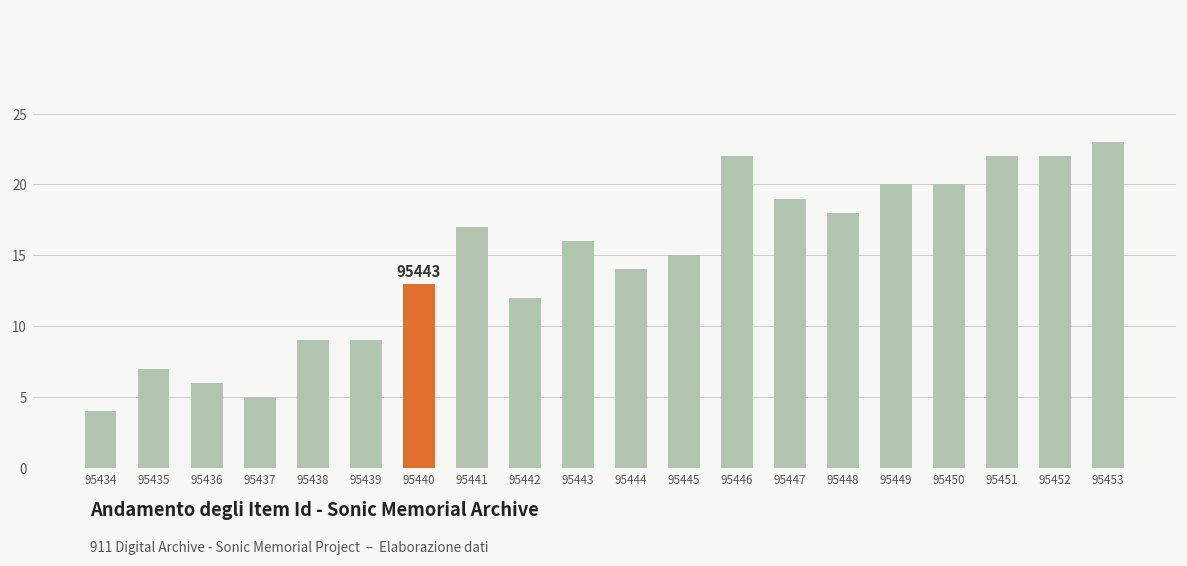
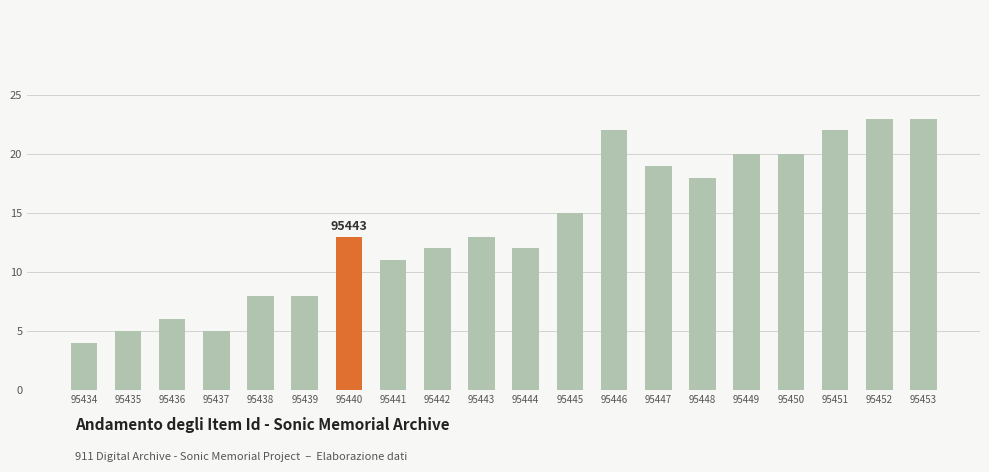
  {
    "95434": 4.0,
-   "95435": 7.0,
+   "95435": 5.0,
    "95436": 6.0,
    "95437": 5.0,
-   "95438": 9.0,
-   "95439": 9.0,
-   "95441": 17.0,
+   "95438": 8.0,
+   "95439": 8.0,
+   "95441": 11.0,
    "95442": 12.0,
-   "95443": 16.0,
-   "95444": 14.0,
+   "95443": 13.0,
+   "95444": 12.0,
    "95445": 15.0,
    "95446": 22.0,
    "95447": 19.0,
    "95448": 18.0,
    "95449": 20.0,
    "95450": 20.0,
    "95451": 22.0,
-   "95452": 22.0,
+   "95452": 23.0,
    "95453": 23.0
  }
